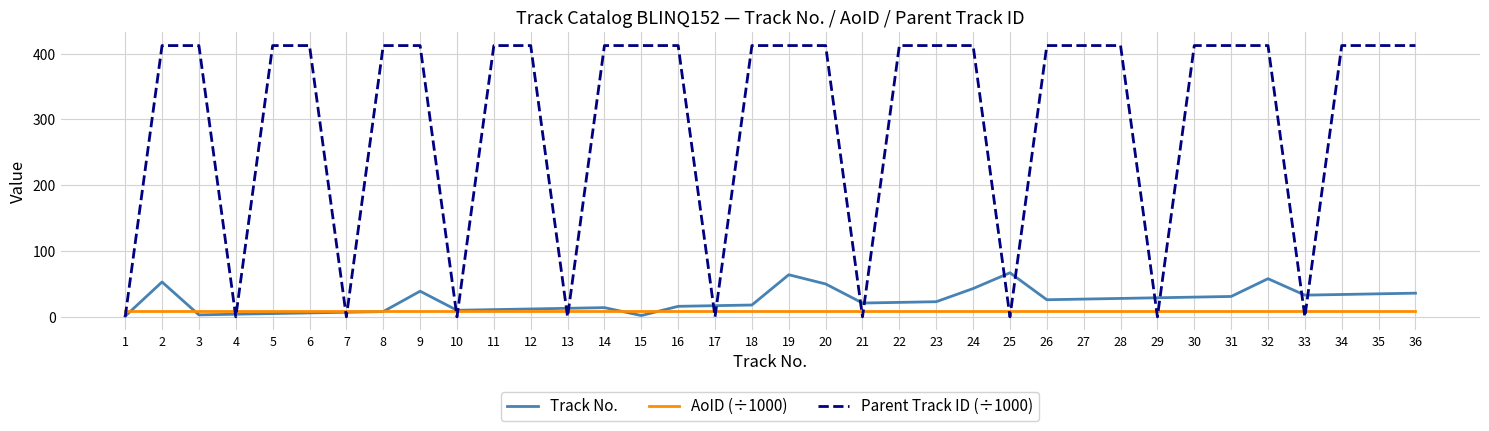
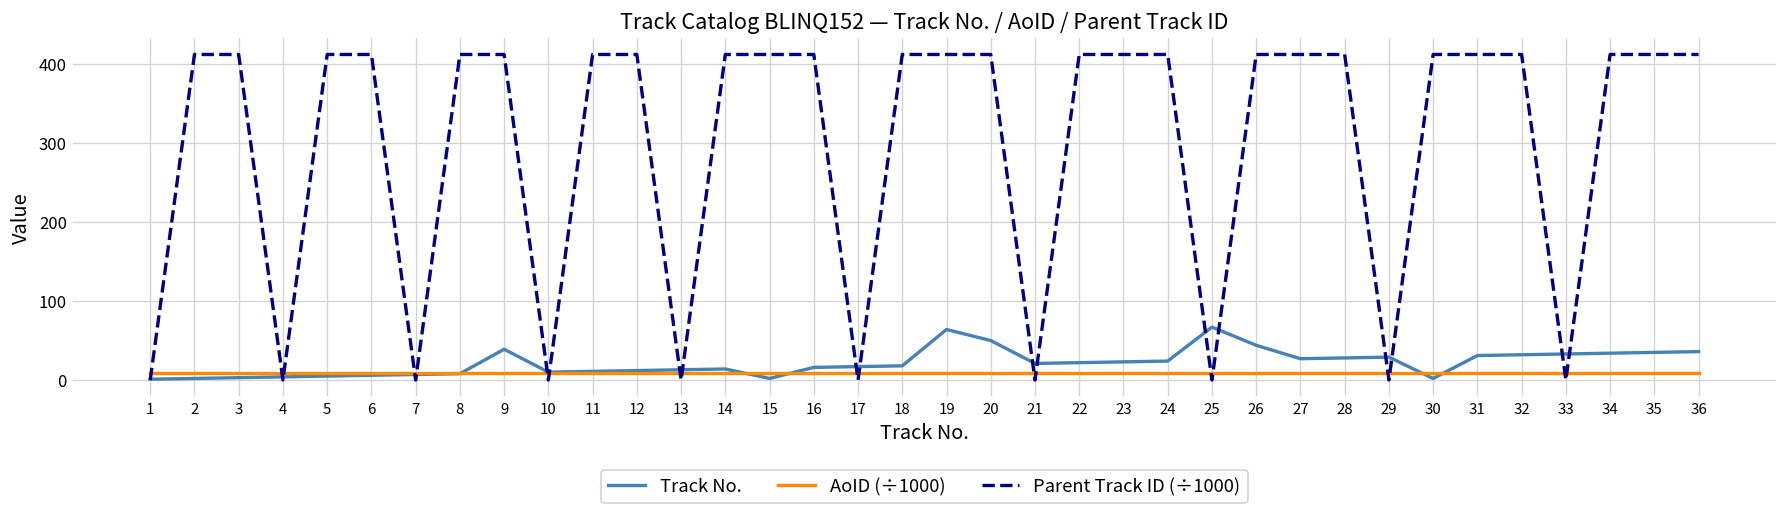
  {
    "Track No.": {
-     "2": 50,
+     "2": 0,
      "3": 0,
      "4": 0,
      "9": 40,
      "13": 10,
      "14": 10,
      "15": 0,
      "16": 20,
      "17": 20,
      "18": 20,
      "19": 60,
      "20": 50,
      "21": 20,
      "22": 20,
      "23": 20,
-     "24": 40,
+     "24": 20,
      "25": 70,
-     "26": 30,
+     "26": 40,
      "27": 30,
      "28": 30,
      "29": 30,
-     "30": 30,
+     "30": 0,
      "31": 30,
-     "32": 60,
+     "32": 30,
      "33": 30,
      "34": 30,
      "35": 40,
      "36": 40
    },
    "AoID (÷1000)": {
      "1": 10,
      "2": 10,
      "3": 10,
      "4": 10,
      "9": 10,
      "13": 10,
      "14": 10,
      "15": 10,
      "16": 10,
      "17": 10,
      "18": 10,
      "19": 10,
      "20": 10,
      "21": 10,
      "22": 10,
      "23": 10,
      "24": 10,
      "25": 10,
      "26": 10,
      "27": 10,
      "28": 10,
      "29": 10,
      "30": 10,
      "31": 10,
      "32": 10,
      "33": 10,
      "34": 10,
      "35": 10,
      "36": 10
    },
    "Parent Track ID (÷1000)": {
      "2": 410,
      "3": 410,
      "4": 0,
      "5": 410,
      "6": 410,
      "7": 0,
      "8": 410,
      "9": 410,
      "10": 0,
      "11": 410,
      "12": 410,
      "13": 0,
      "14": 410,
      "15": 410,
      "16": 410,
      "17": 0,
      "18": 410,
      "19": 410,
      "20": 410,
      "21": 0,
      "22": 410,
      "23": 410,
      "24": 410,
      "25": 0,
      "26": 410,
      "27": 410,
      "28": 410,
      "29": 0,
      "30": 410,
      "31": 410,
      "32": 410,
      "33": 0,
      "34": 410,
      "35": 410,
      "36": 410
    }
  }
